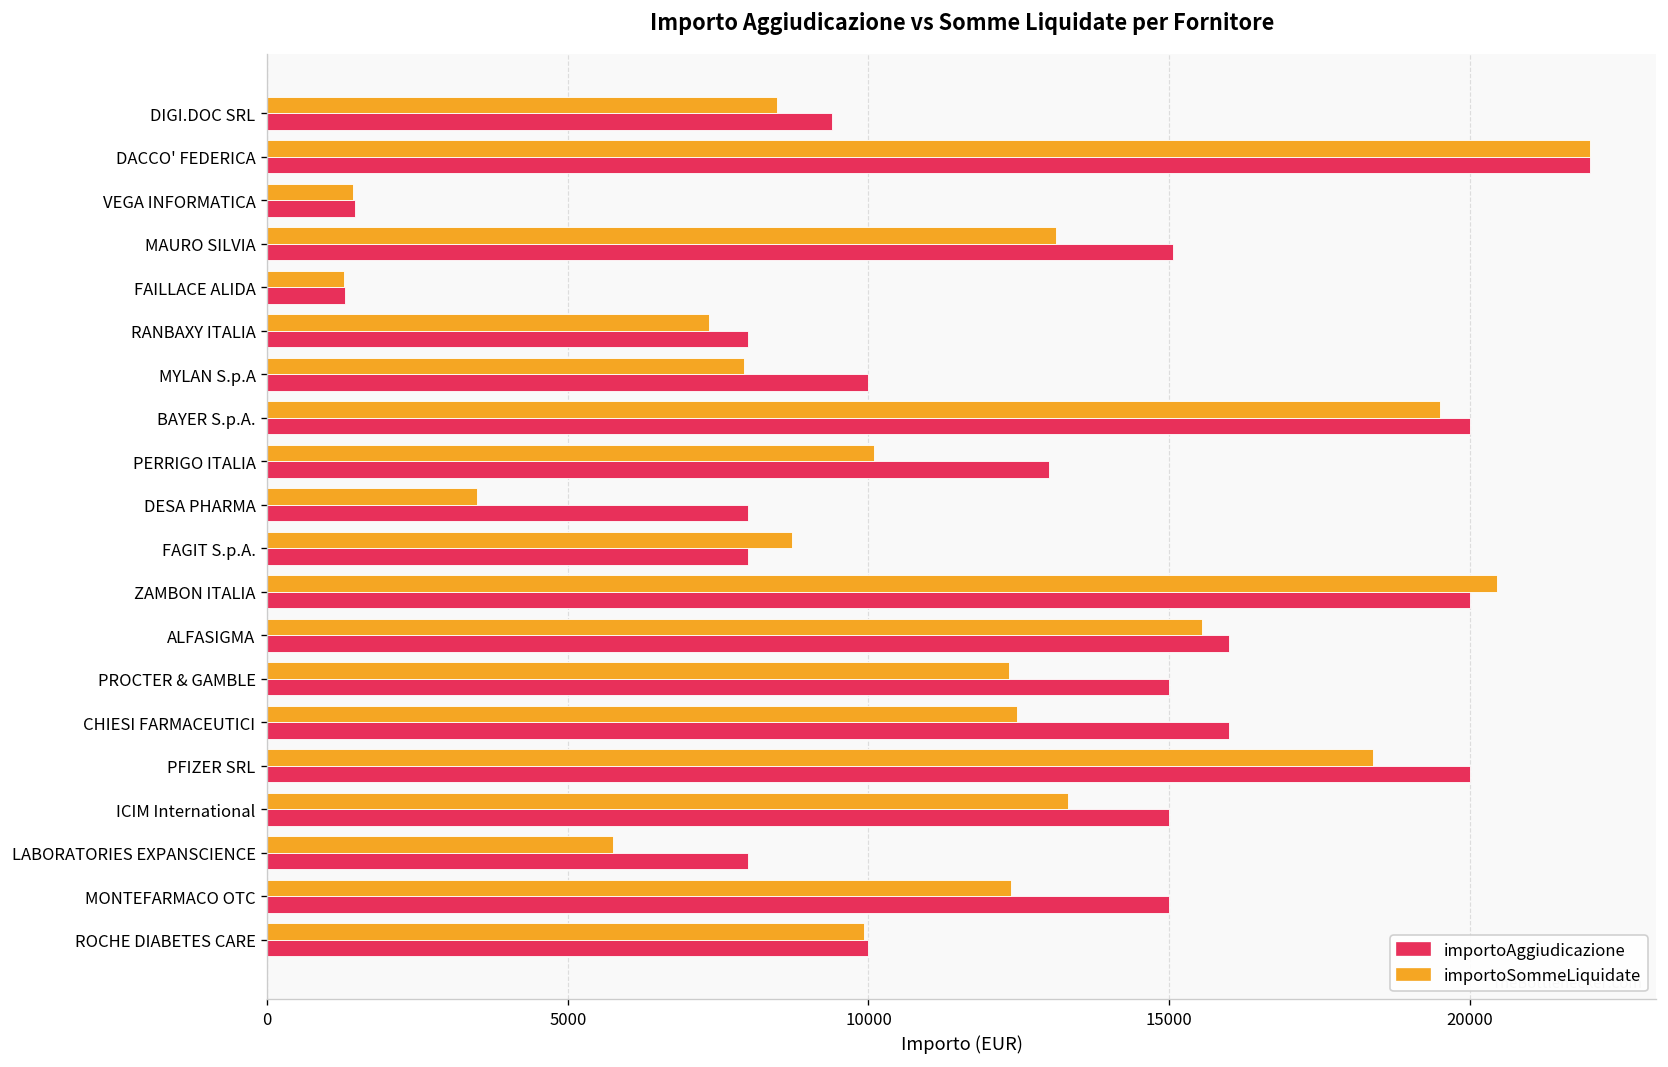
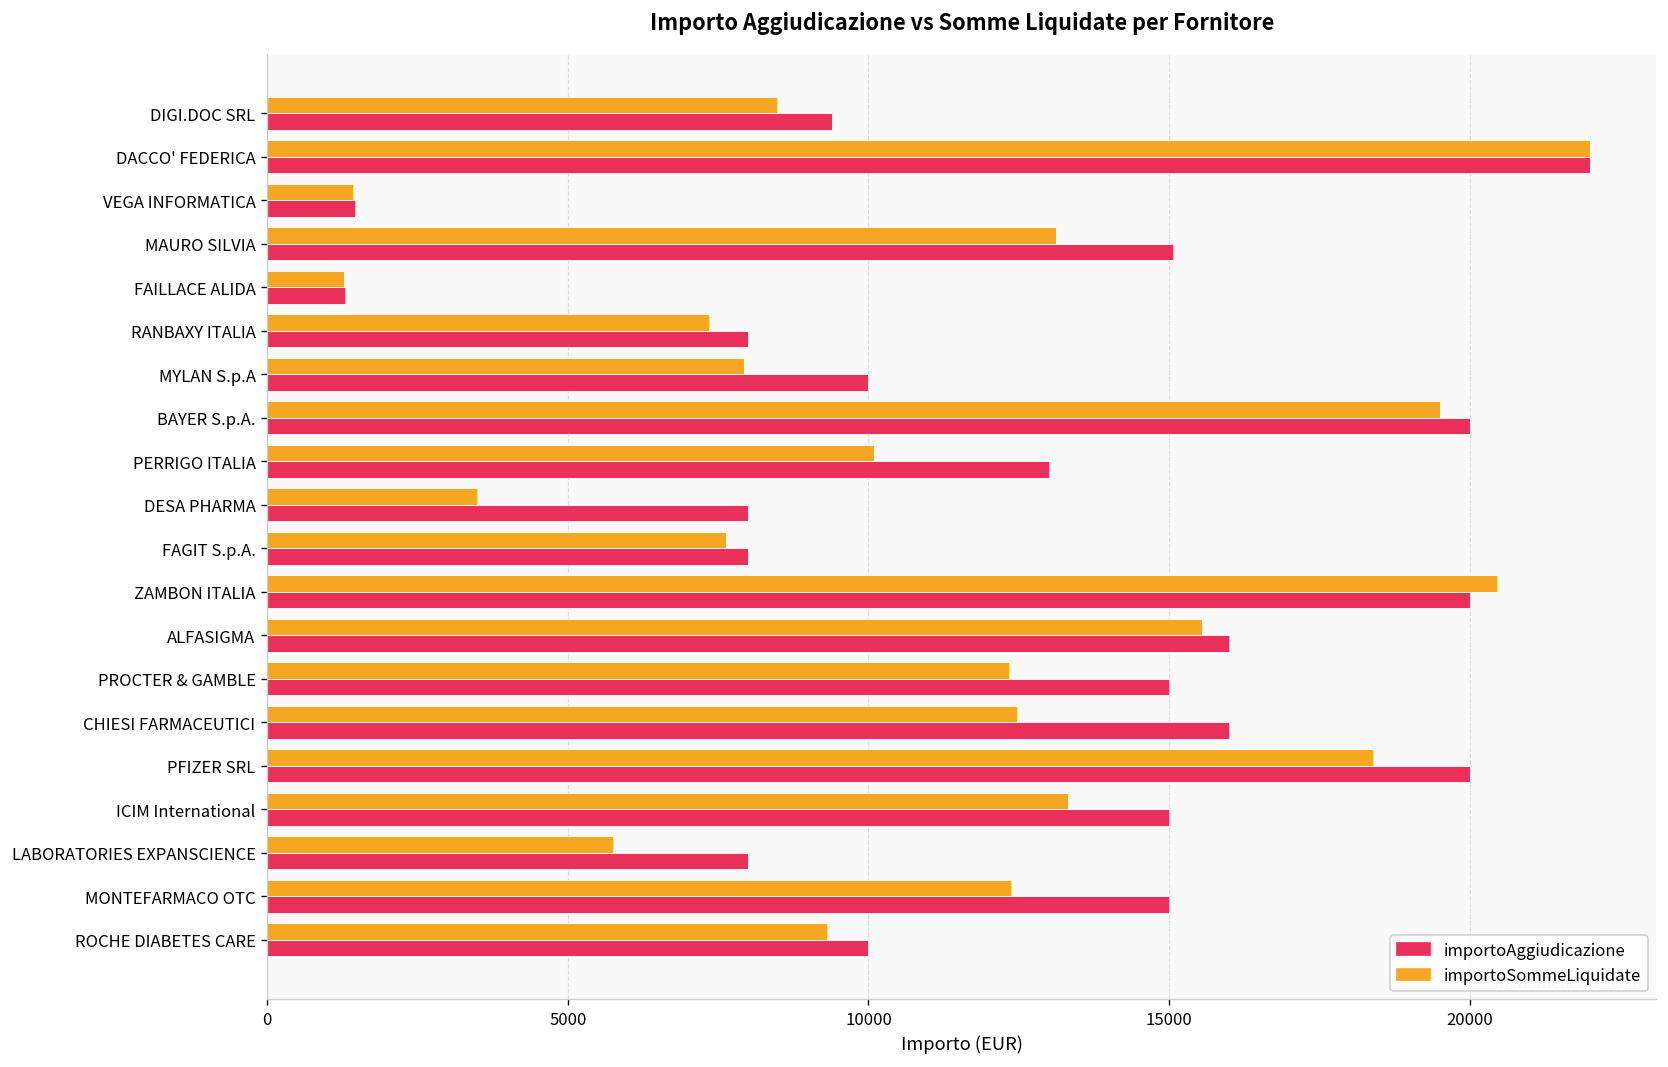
  {
    "importoAggiudicazione": {
      "DIGI.DOC SRL": 9400,
      "DACCO' FEDERICA": 22000,
      "VEGA INFORMATICA": 1500,
      "MAURO SILVIA": 15100,
      "FAILLACE ALIDA": 1300,
      "RANBAXY ITALIA": 8000,
      "MYLAN S.p.A": 10000,
      "BAYER S.p.A.": 20000,
      "PERRIGO ITALIA": 13000,
      "DESA PHARMA": 8000,
      "FAGIT S.p.A.": 8000,
      "ZAMBON ITALIA": 20000,
      "ALFASIGMA": 16000,
      "PROCTER & GAMBLE": 15000,
      "CHIESI FARMACEUTICI": 16000,
      "PFIZER SRL": 20000,
      "ICIM International": 15000,
      "LABORATORIES EXPANSCIENCE": 8000,
      "MONTEFARMACO OTC": 15000,
      "ROCHE DIABETES CARE": 10000
    },
    "importoSommeLiquidate": {
      "DIGI.DOC SRL": 8500,
      "DACCO' FEDERICA": 22000,
      "VEGA INFORMATICA": 1400,
      "MAURO SILVIA": 13100,
      "FAILLACE ALIDA": 1300,
      "RANBAXY ITALIA": 7300,
      "MYLAN S.p.A": 7900,
      "BAYER S.p.A.": 19500,
      "PERRIGO ITALIA": 10100,
      "DESA PHARMA": 3500,
-     "FAGIT S.p.A.": 8700,
+     "FAGIT S.p.A.": 7600,
      "ZAMBON ITALIA": 20500,
      "ALFASIGMA": 15500,
      "PROCTER & GAMBLE": 12300,
      "CHIESI FARMACEUTICI": 12500,
      "PFIZER SRL": 18400,
      "ICIM International": 13300,
      "LABORATORIES EXPANSCIENCE": 5700,
      "MONTEFARMACO OTC": 12400,
-     "ROCHE DIABETES CARE": 9900
+     "ROCHE DIABETES CARE": 9300
    }
  }
